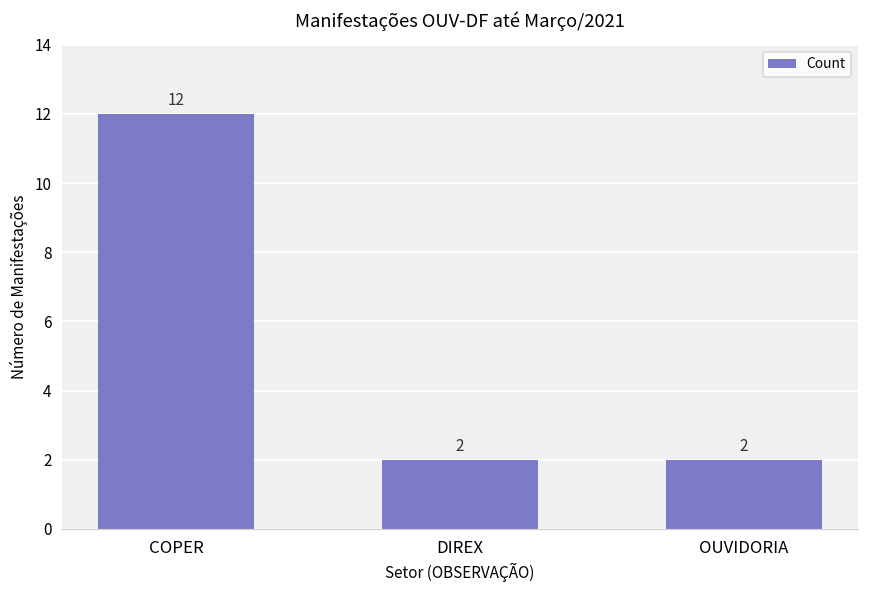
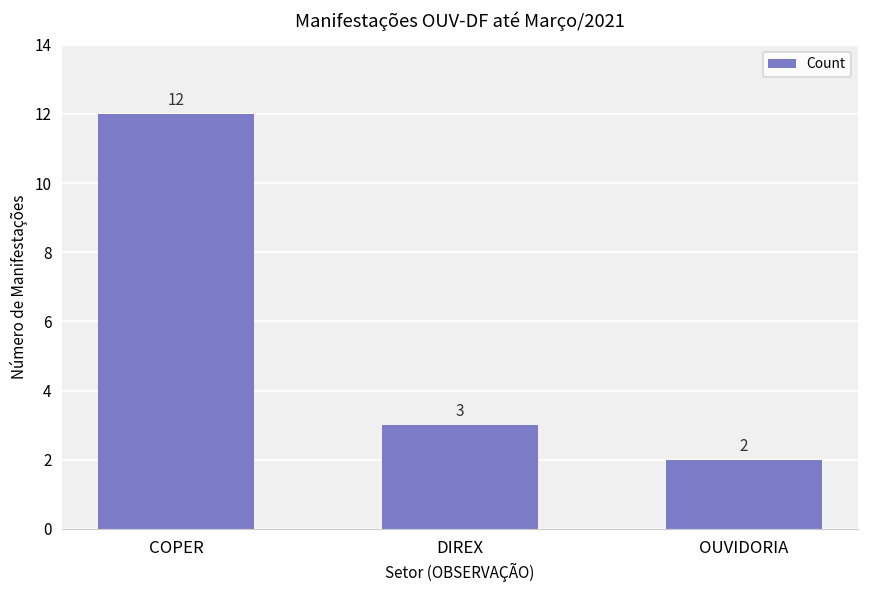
  {
    "COPER": 12,
-   "DIREX": 2,
+   "DIREX": 3,
    "OUVIDORIA": 2
  }
